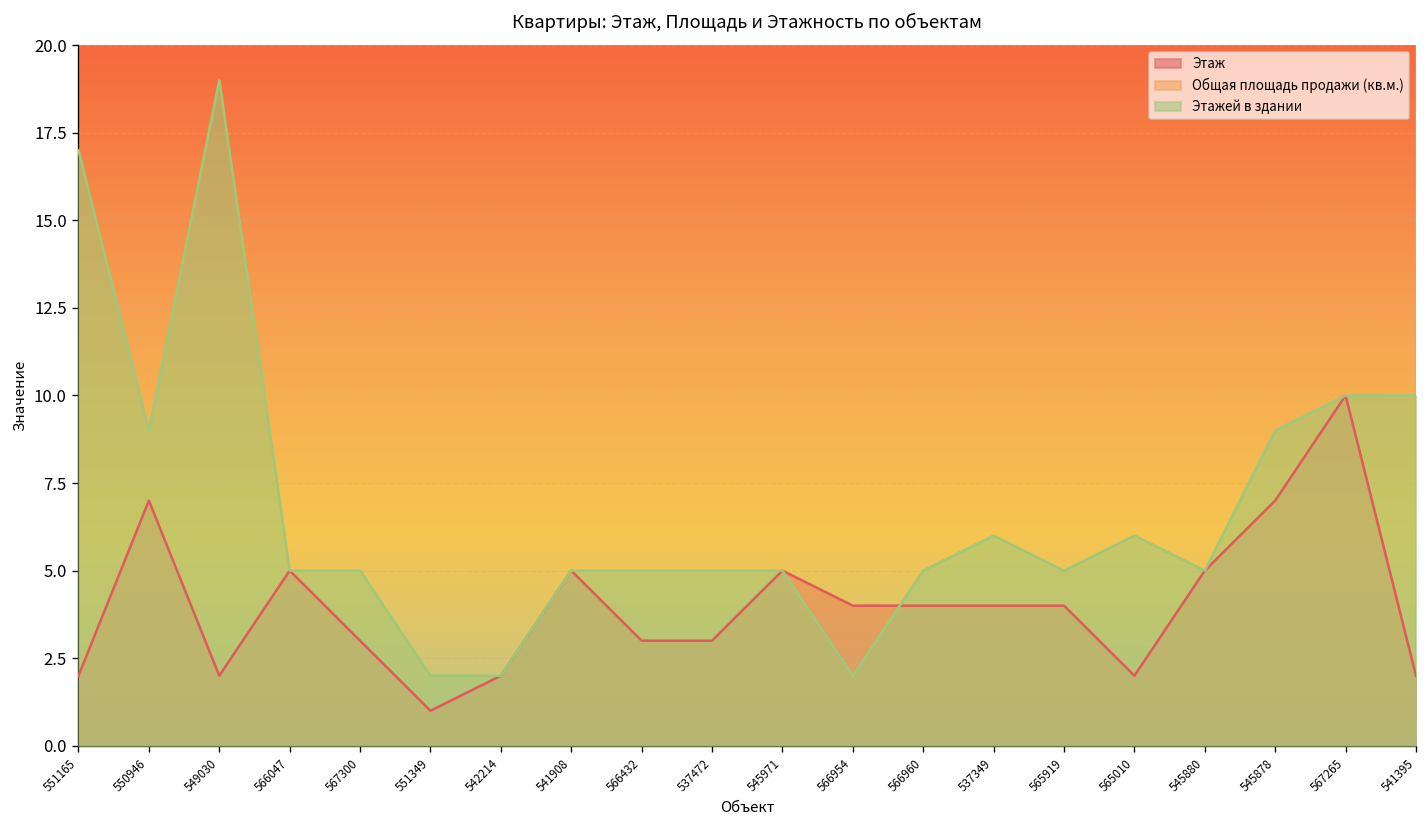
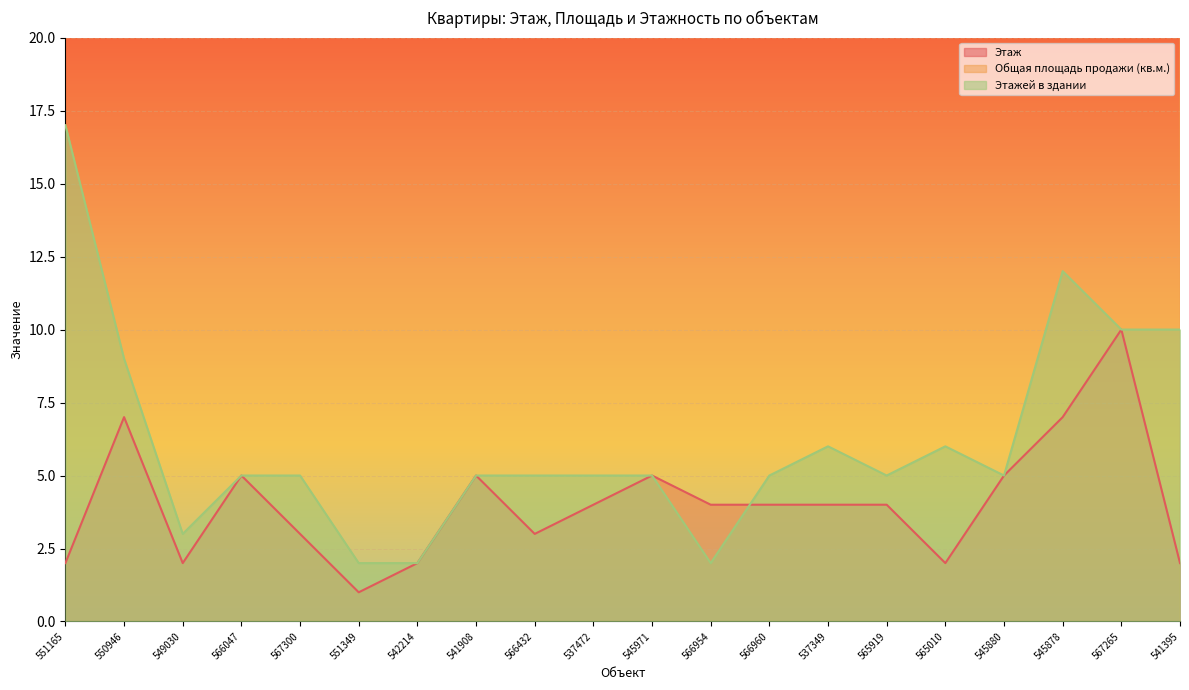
  {
    "Этаж": {
      "551165": 2,
      "550946": 7,
      "549030": 2,
      "567300": 3,
      "551349": 1,
      "566432": 3,
-     "537472": 3,
+     "537472": 4,
      "566954": 4,
      "566960": 4,
      "537349": 4,
      "565919": 4,
      "565010": 2,
      "545878": 7,
      "541395": 2
    },
    "Этажей в здании": {
      "551165": 17,
      "550946": 9,
-     "549030": 19,
+     "549030": 3,
      "567300": 5,
      "551349": 2,
      "566432": 5,
      "537472": 5,
      "566954": 2,
      "566960": 5,
      "537349": 6,
      "565919": 5,
      "565010": 6,
-     "545878": 9,
+     "545878": 12,
      "541395": 10
    }
  }
